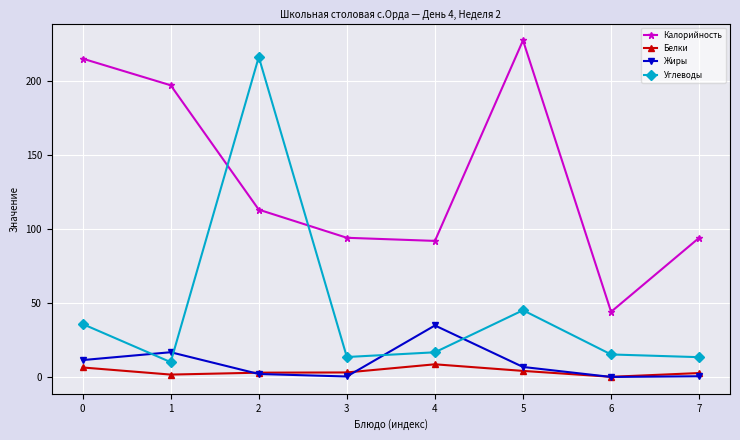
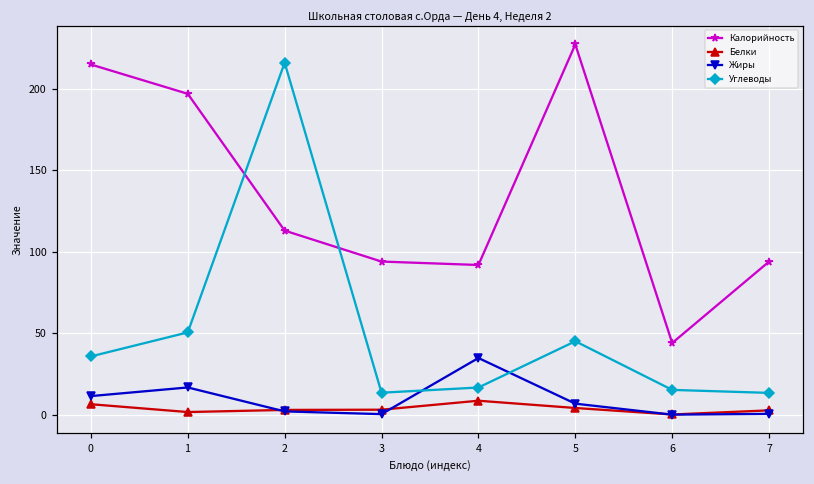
  {
    "Калорийность": {
      "0": 215,
      "1": 197,
      "2": 113,
      "3": 94,
      "4": 92,
      "5": 227,
      "6": 44,
      "7": 94
    },
    "Белки": {
      "0": 6,
      "1": 2,
      "3": 3,
      "4": 9,
      "5": 4,
      "7": 3
    },
    "Жиры": {
      "0": 11,
      "1": 17,
      "3": 0,
      "4": 35,
      "5": 7,
      "7": 0
    },
    "Углеводы": {
      "0": 36,
-     "1": 10,
+     "1": 51,
      "2": 216,
      "3": 13,
      "4": 17,
      "5": 45,
      "6": 15,
      "7": 13
    }
  }
